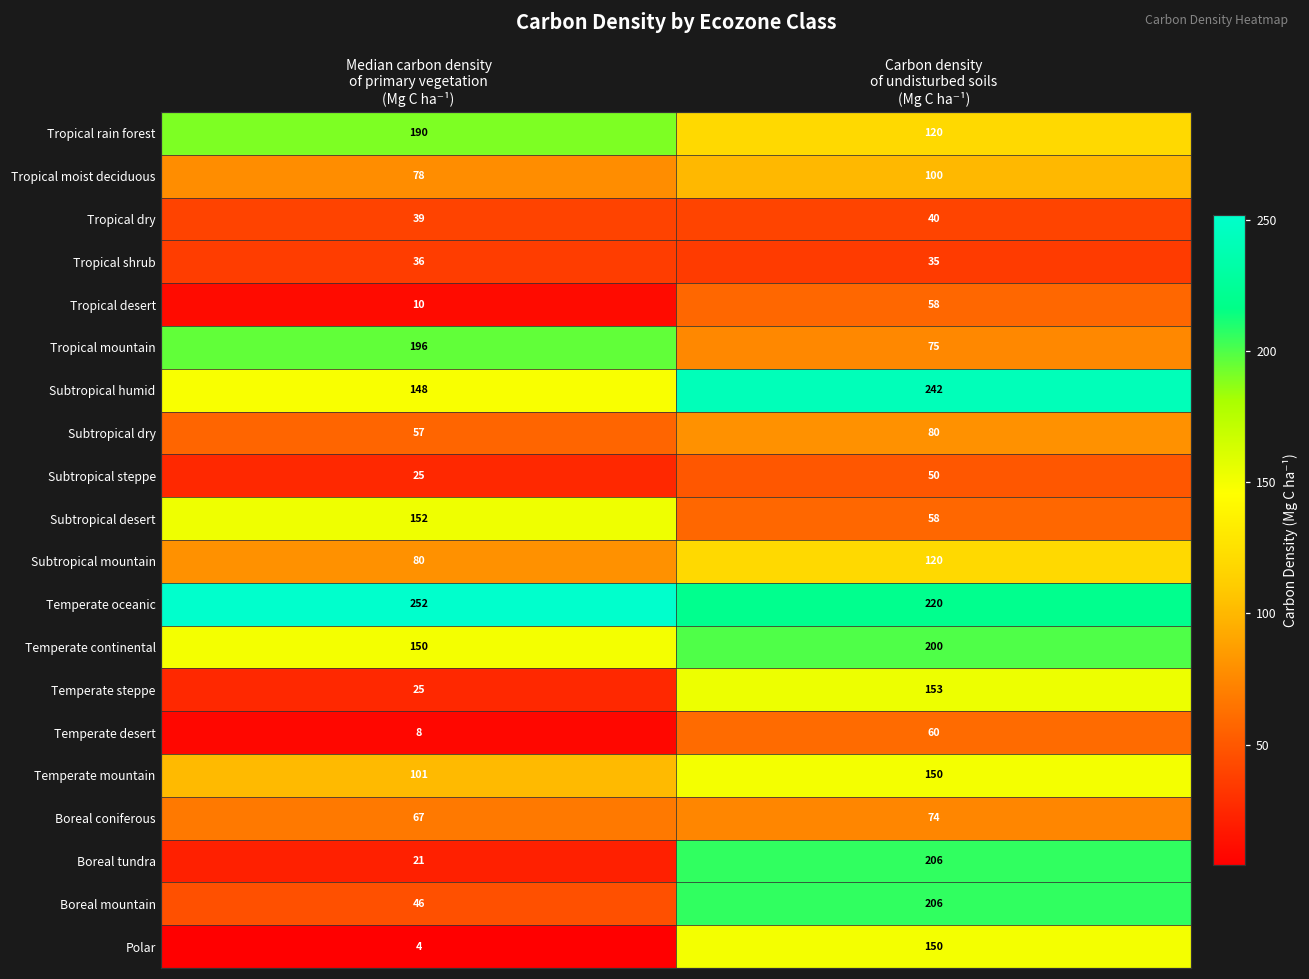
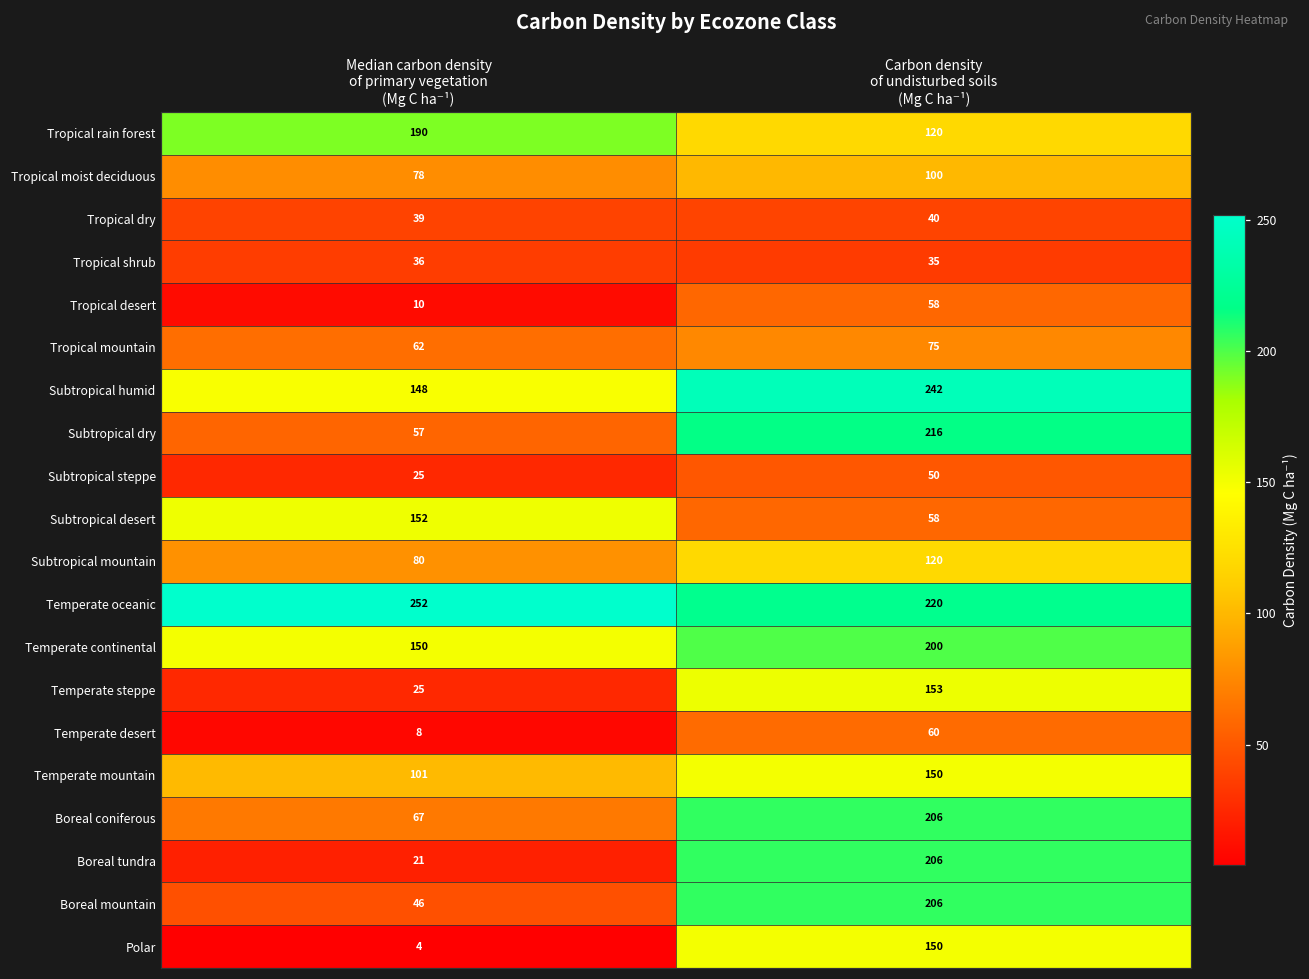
  {
    "Tropical rain forest": {
      "Median carbon density of primary vegetation (Mg C ha⁻¹)": 190,
      "Carbon density of undisturbed soils (Mg C ha⁻¹)": 120
    },
    "Tropical moist deciduous": {
      "Median carbon density of primary vegetation (Mg C ha⁻¹)": 78,
      "Carbon density of undisturbed soils (Mg C ha⁻¹)": 100
    },
    "Tropical dry": {
      "Median carbon density of primary vegetation (Mg C ha⁻¹)": 39,
      "Carbon density of undisturbed soils (Mg C ha⁻¹)": 40
    },
    "Tropical shrub": {
      "Median carbon density of primary vegetation (Mg C ha⁻¹)": 36,
      "Carbon density of undisturbed soils (Mg C ha⁻¹)": 35
    },
    "Tropical desert": {
      "Median carbon density of primary vegetation (Mg C ha⁻¹)": 10,
      "Carbon density of undisturbed soils (Mg C ha⁻¹)": 58
    },
    "Tropical mountain": {
-     "Median carbon density of primary vegetation (Mg C ha⁻¹)": 196,
+     "Median carbon density of primary vegetation (Mg C ha⁻¹)": 62,
      "Carbon density of undisturbed soils (Mg C ha⁻¹)": 75
    },
    "Subtropical humid": {
      "Median carbon density of primary vegetation (Mg C ha⁻¹)": 148,
      "Carbon density of undisturbed soils (Mg C ha⁻¹)": 242
    },
    "Subtropical dry": {
      "Median carbon density of primary vegetation (Mg C ha⁻¹)": 57,
-     "Carbon density of undisturbed soils (Mg C ha⁻¹)": 80
+     "Carbon density of undisturbed soils (Mg C ha⁻¹)": 216
    },
    "Subtropical steppe": {
      "Median carbon density of primary vegetation (Mg C ha⁻¹)": 25,
      "Carbon density of undisturbed soils (Mg C ha⁻¹)": 50
    },
    "Subtropical desert": {
      "Median carbon density of primary vegetation (Mg C ha⁻¹)": 152,
      "Carbon density of undisturbed soils (Mg C ha⁻¹)": 58
    },
    "Subtropical mountain": {
      "Median carbon density of primary vegetation (Mg C ha⁻¹)": 80,
      "Carbon density of undisturbed soils (Mg C ha⁻¹)": 120
    },
    "Temperate oceanic": {
      "Median carbon density of primary vegetation (Mg C ha⁻¹)": 252,
      "Carbon density of undisturbed soils (Mg C ha⁻¹)": 220
    },
    "Temperate continental": {
      "Median carbon density of primary vegetation (Mg C ha⁻¹)": 150,
      "Carbon density of undisturbed soils (Mg C ha⁻¹)": 200
    },
    "Temperate steppe": {
      "Median carbon density of primary vegetation (Mg C ha⁻¹)": 25,
      "Carbon density of undisturbed soils (Mg C ha⁻¹)": 153
    },
    "Temperate desert": {
      "Median carbon density of primary vegetation (Mg C ha⁻¹)": 8,
      "Carbon density of undisturbed soils (Mg C ha⁻¹)": 60
    },
    "Temperate mountain": {
      "Median carbon density of primary vegetation (Mg C ha⁻¹)": 101,
      "Carbon density of undisturbed soils (Mg C ha⁻¹)": 150
    },
    "Boreal coniferous": {
      "Median carbon density of primary vegetation (Mg C ha⁻¹)": 67,
-     "Carbon density of undisturbed soils (Mg C ha⁻¹)": 74
+     "Carbon density of undisturbed soils (Mg C ha⁻¹)": 206
    },
    "Boreal tundra": {
      "Median carbon density of primary vegetation (Mg C ha⁻¹)": 21,
      "Carbon density of undisturbed soils (Mg C ha⁻¹)": 206
    },
    "Boreal mountain": {
      "Median carbon density of primary vegetation (Mg C ha⁻¹)": 46,
      "Carbon density of undisturbed soils (Mg C ha⁻¹)": 206
    },
    "Polar": {
      "Median carbon density of primary vegetation (Mg C ha⁻¹)": 4,
      "Carbon density of undisturbed soils (Mg C ha⁻¹)": 150
    }
  }
